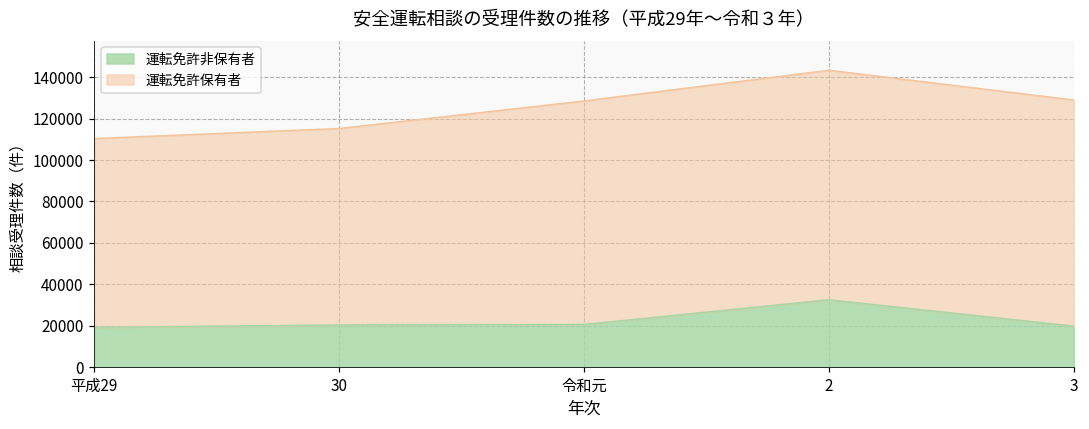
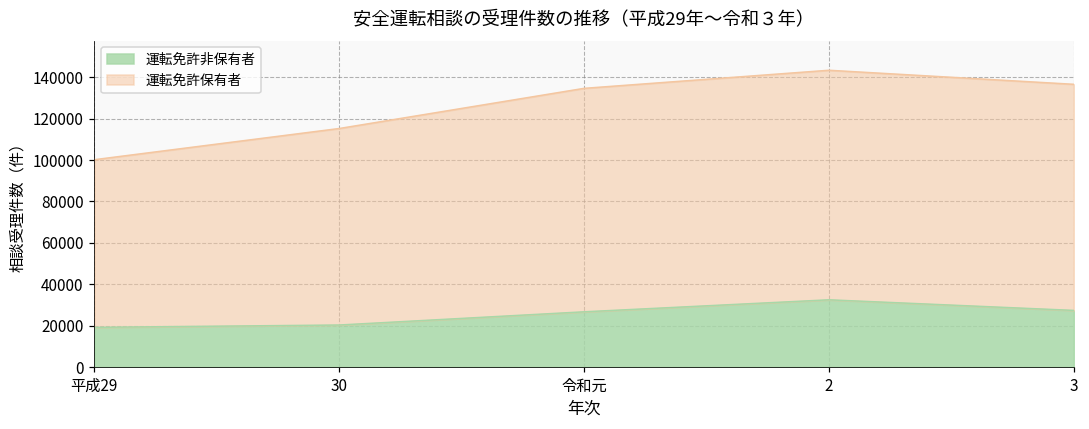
  {
    "運転免許非保有者": {
      "平成29": 19000,
      "30": 20000,
-     "令和元": 21000,
+     "令和元": 27000,
      "2": 32000,
-     "3": 20000
+     "3": 27000
    },
    "運転免許保有者": {
-     "平成29": 91000,
+     "平成29": 81000,
      "30": 95000,
      "令和元": 108000,
      "2": 111000,
      "3": 109000
    }
  }
